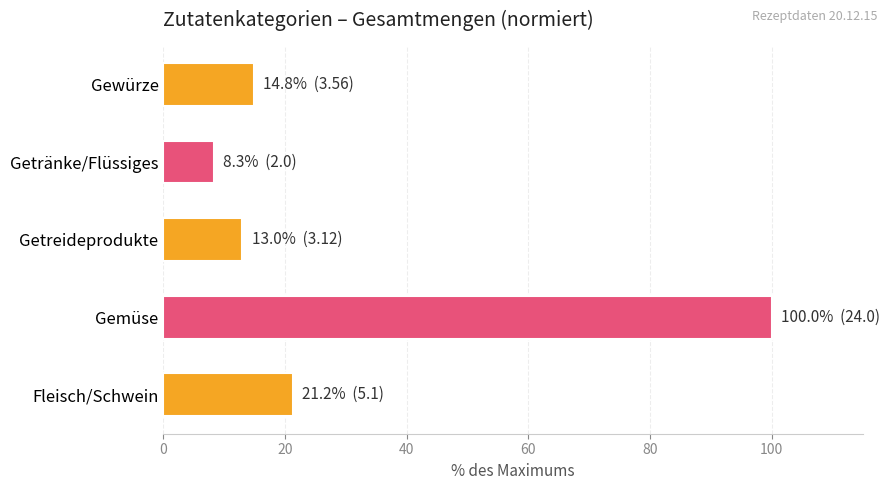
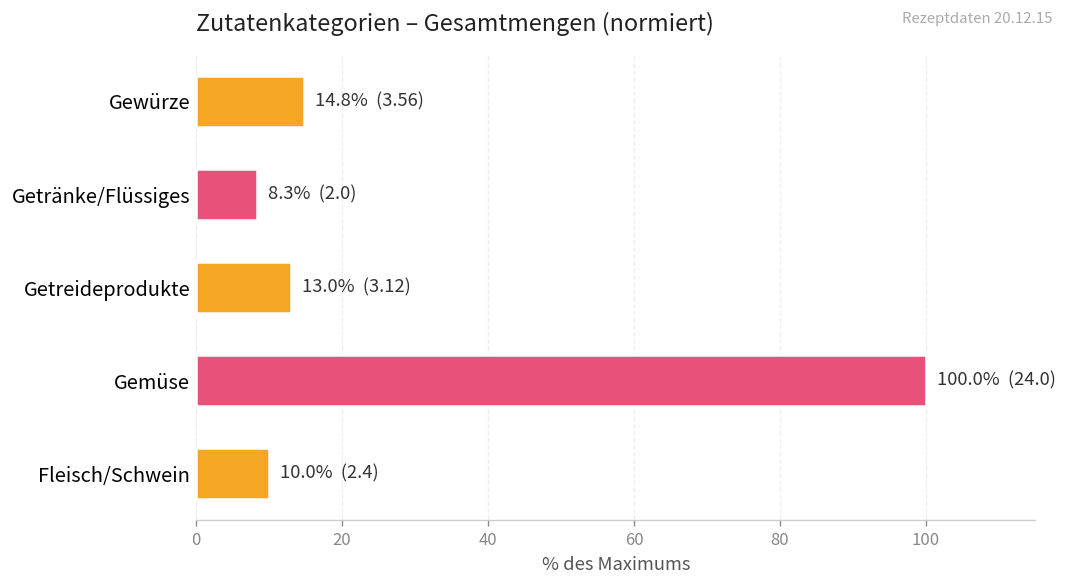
  {
    "Gewürze": "14.8%",
    "Getränke/Flüssiges": "8.3%",
    "Getreideprodukte": "13.0%",
    "Gemüse": "100.0%",
-   "Fleisch/Schwein": "21.2% (5.1)"
+   "Fleisch/Schwein": "10.0% (2.4)"
  }
